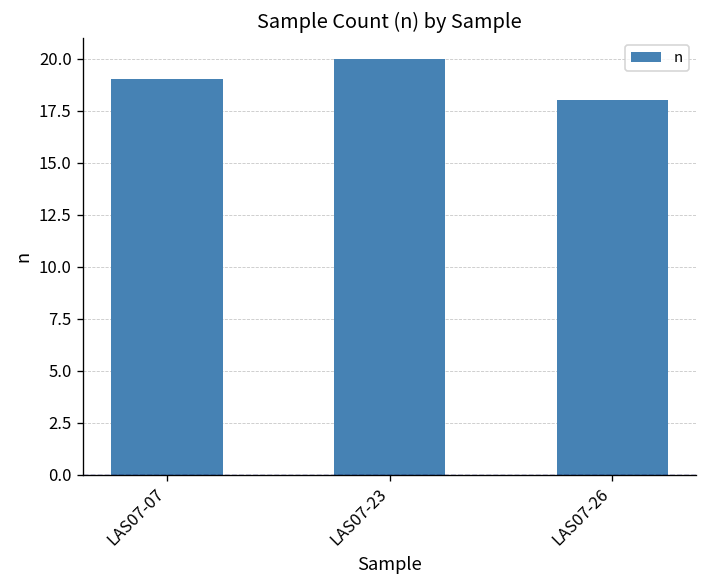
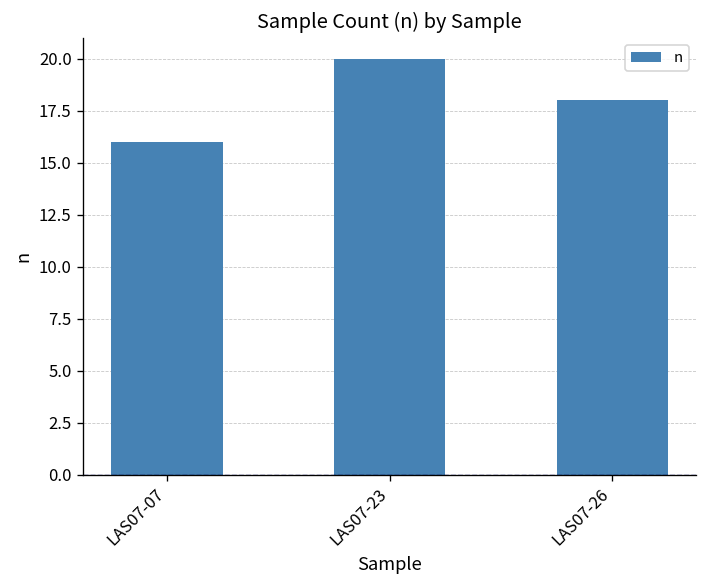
  {
-   "LAS07-07": 19,
+   "LAS07-07": 16,
    "LAS07-23": 20,
    "LAS07-26": 18
  }
